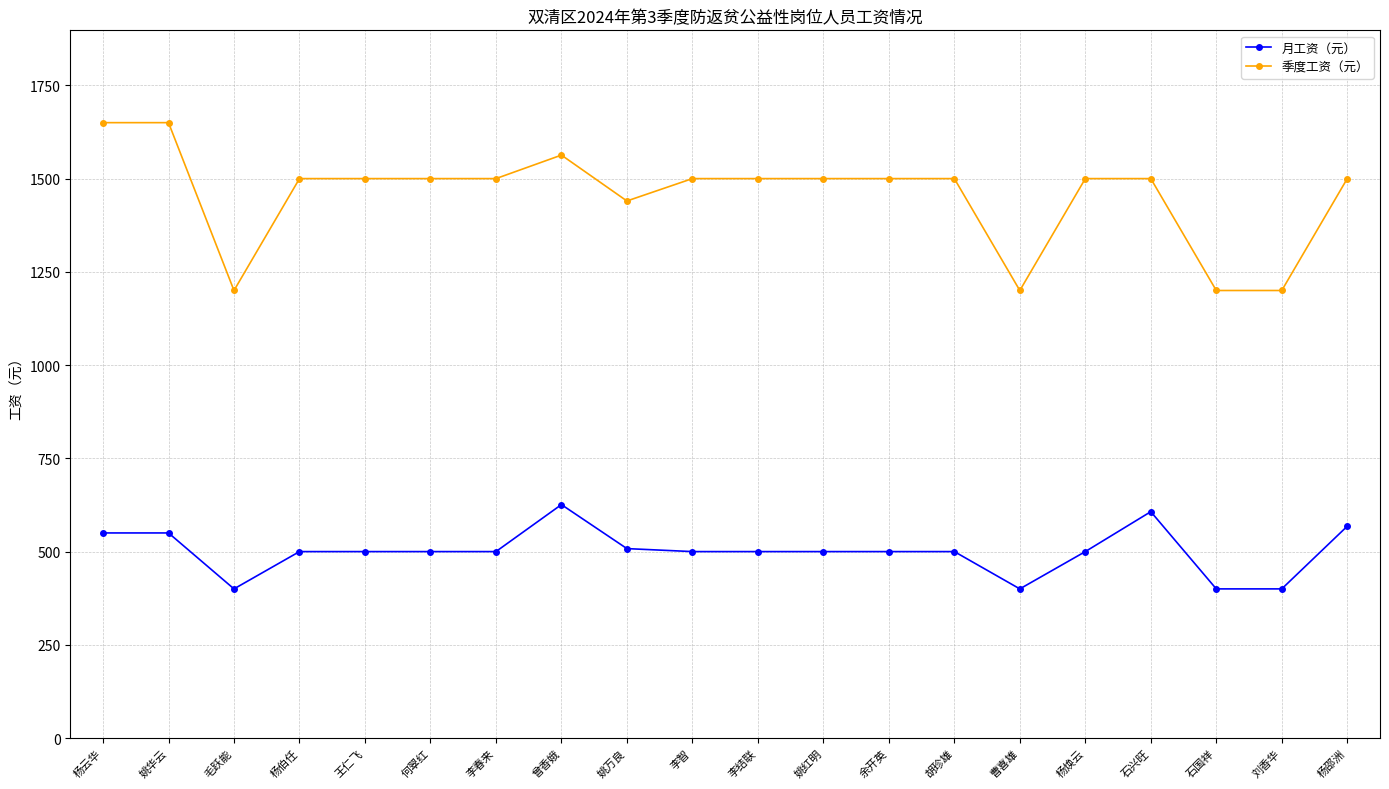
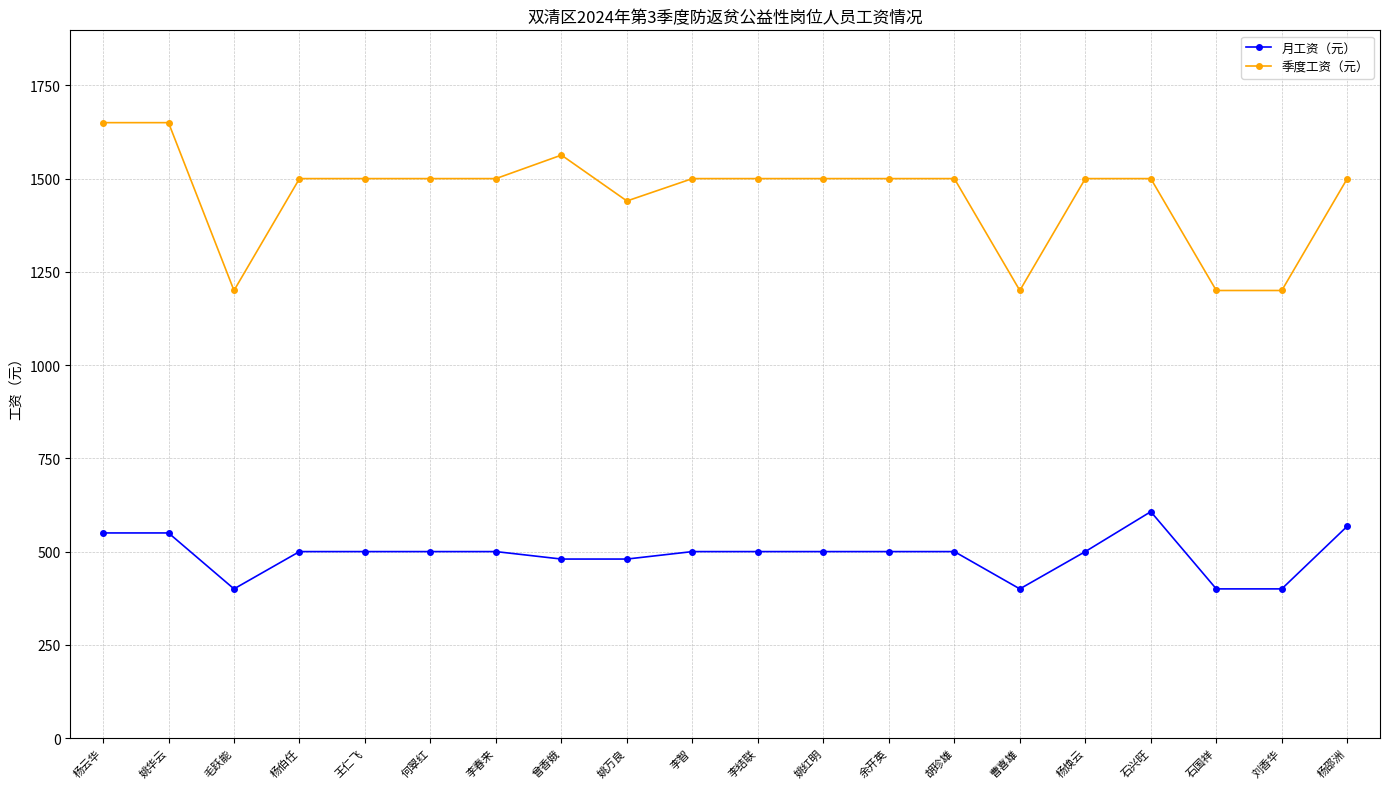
  {
    "月工资（元）": {
      "杨云华": 550,
      "姚华云": 550,
      "毛跃能": 400,
      "杨伯任": 500,
      "王仁飞": 500,
      "何翠红": 500,
      "李春来": 500,
-     "曾香娥": 630,
-     "姚万良": 510,
+     "曾香娥": 480,
+     "姚万良": 480,
      "李智": 500,
      "李结联": 500,
      "姚红明": 500,
      "余开英": 500,
      "胡珍雄": 500,
      "曹喜雄": 400,
      "杨焕云": 500,
      "石兴旺": 610,
      "石国祥": 400,
      "刘香华": 400,
      "杨邵洲": 570
    },
    "季度工资（元）": {
      "杨云华": 1650,
      "姚华云": 1650,
      "毛跃能": 1200,
      "杨伯任": 1500,
      "王仁飞": 1500,
      "何翠红": 1500,
      "李春来": 1500,
      "曾香娥": 1560,
      "姚万良": 1440,
      "李智": 1500,
      "李结联": 1500,
      "姚红明": 1500,
      "余开英": 1500,
      "胡珍雄": 1500,
      "曹喜雄": 1200,
      "杨焕云": 1500,
      "石兴旺": 1500,
      "石国祥": 1200,
      "刘香华": 1200,
      "杨邵洲": 1500
    }
  }
